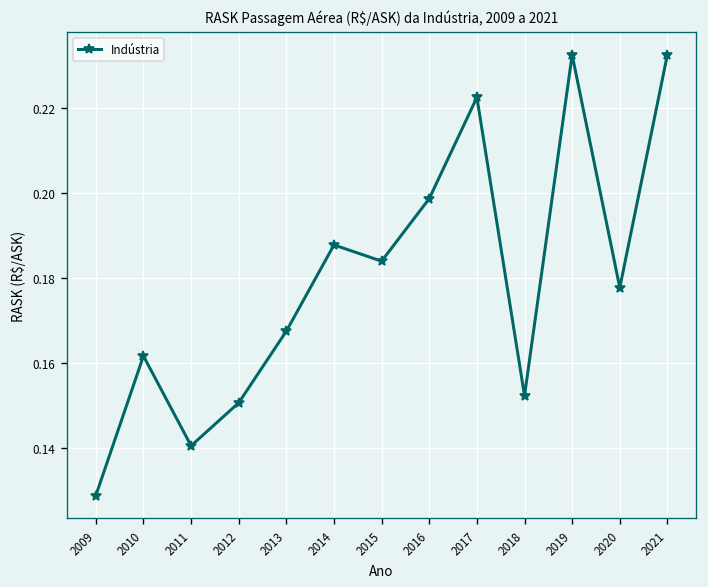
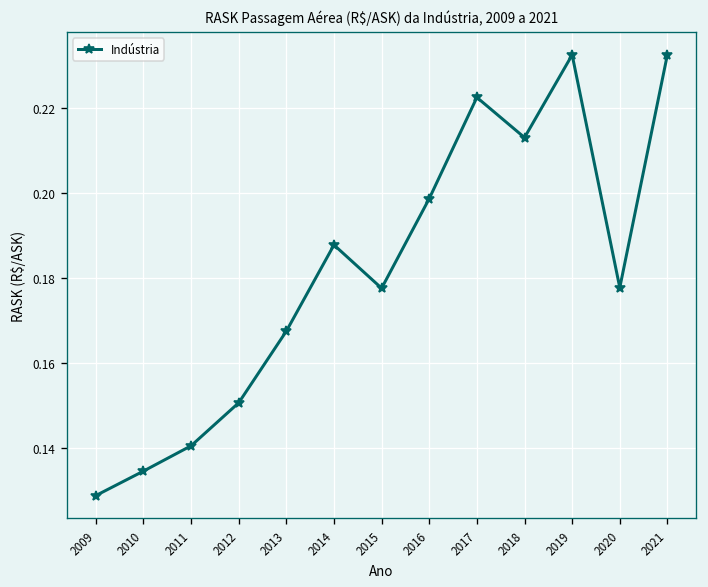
  {
    "2009": 0.129,
-   "2010": 0.162,
+   "2010": 0.135,
    "2011": 0.141,
    "2012": 0.151,
    "2013": 0.167,
    "2014": 0.188,
-   "2015": 0.184,
+   "2015": 0.178,
    "2016": 0.199,
    "2017": 0.222,
-   "2018": 0.152,
+   "2018": 0.213,
    "2019": 0.232,
    "2020": 0.178,
    "2021": 0.233
  }
